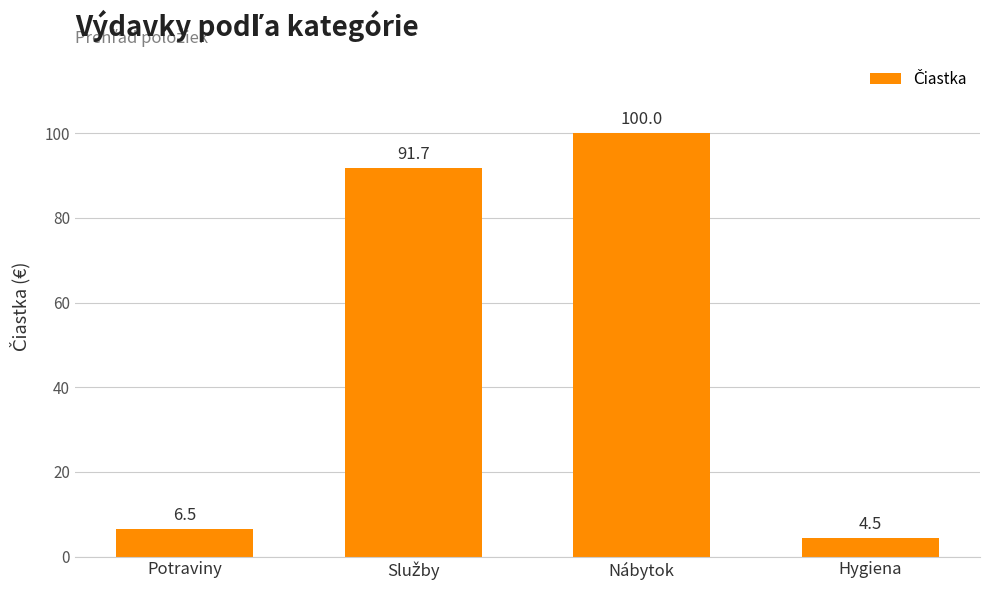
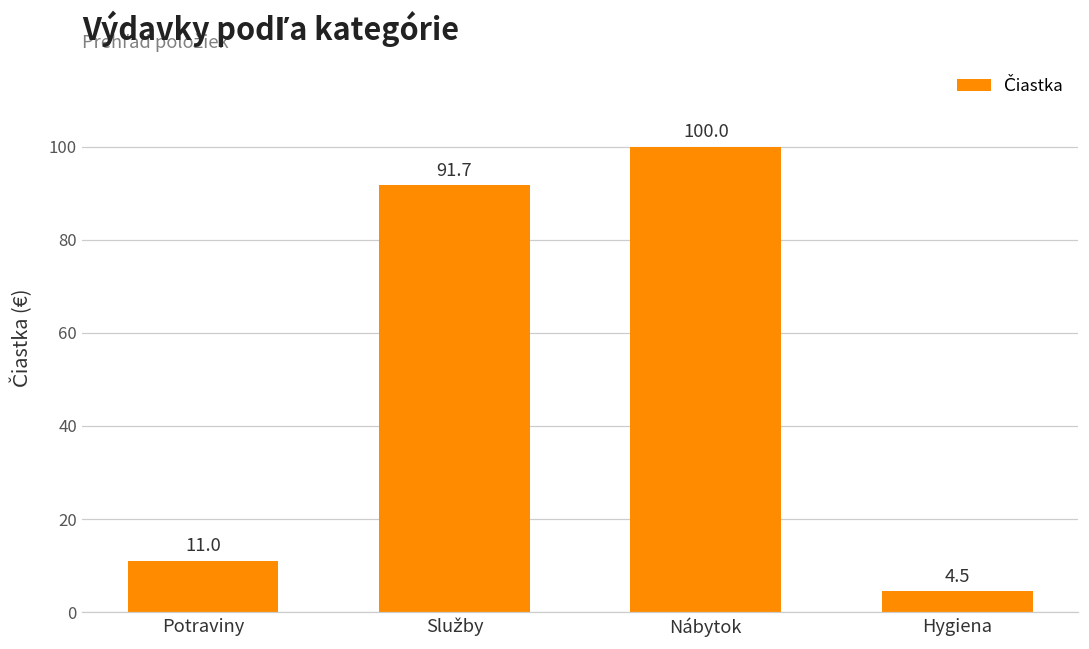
  {
-   "Potraviny": 6.5,
+   "Potraviny": 11.0,
    "Služby": 91.7,
    "Nábytok": 100.0,
    "Hygiena": 4.5
  }
